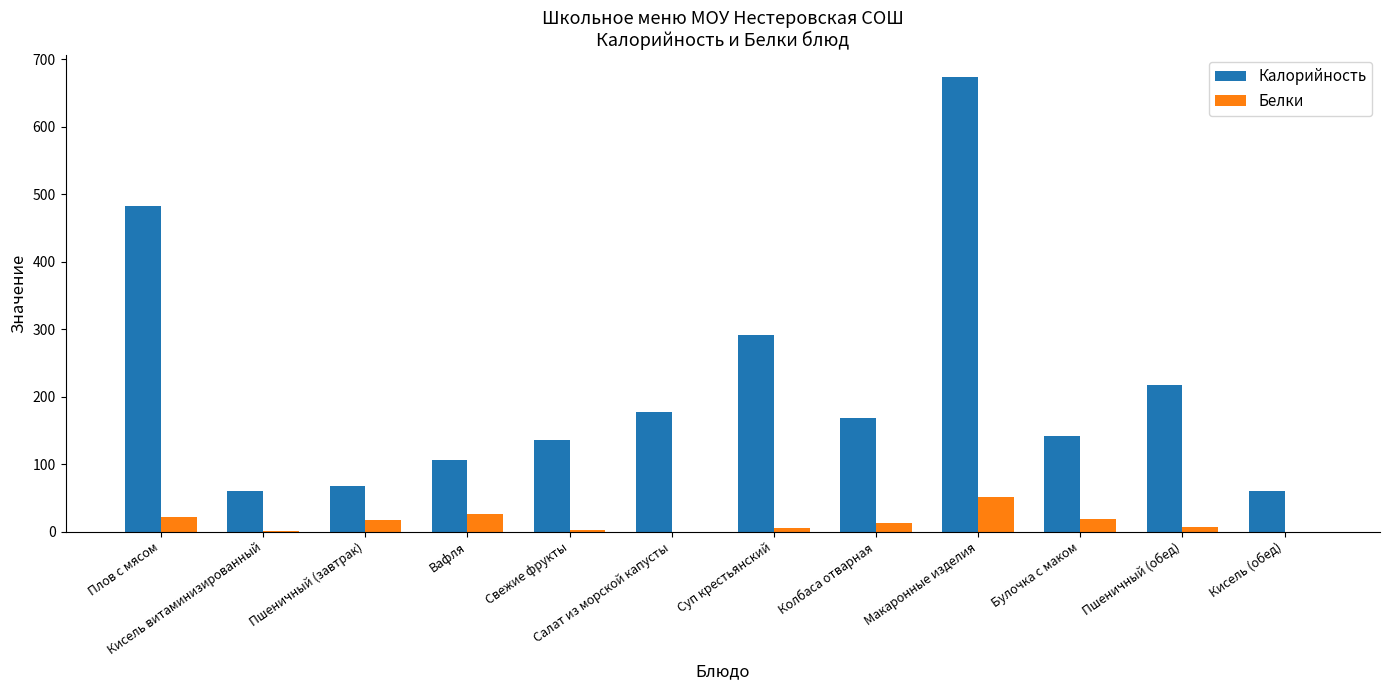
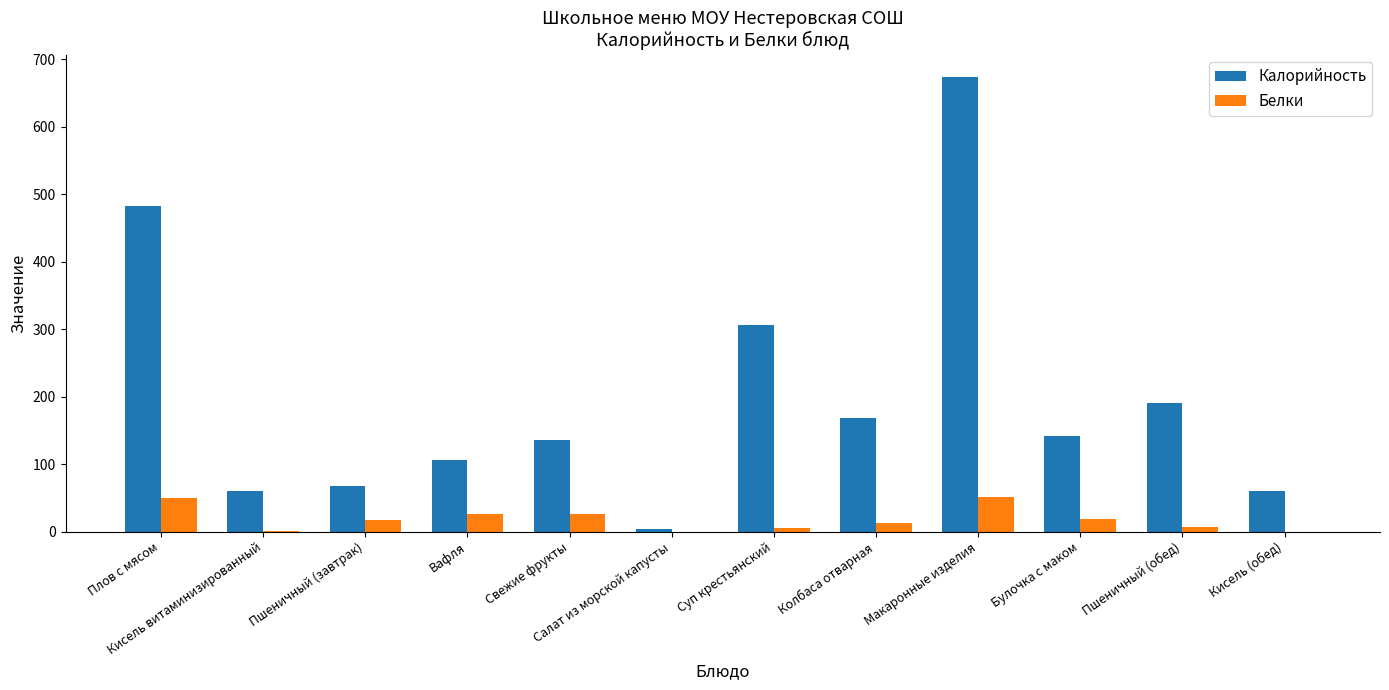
  {
    "Калорийность": {
      "Плов с мясом": 480,
      "Кисель витаминизированный": 60,
      "Пшеничный (завтрак)": 70,
      "Вафля": 110,
      "Свежие фрукты": 140,
-     "Салат из морской капусты": 180,
-     "Суп крестьянский": 290,
+     "Салат из морской капусты": 0,
+     "Суп крестьянский": 310,
      "Колбаса отварная": 170,
      "Макаронные изделия": 670,
      "Булочка с маком": 140,
-     "Пшеничный (обед)": 220,
+     "Пшеничный (обед)": 190,
      "Кисель (обед)": 60
    },
    "Белки": {
-     "Плов с мясом": 20,
+     "Плов с мясом": 50,
      "Пшеничный (завтрак)": 20,
      "Вафля": 30,
-     "Свежие фрукты": 0,
+     "Свежие фрукты": 30,
      "Салат из морской капусты": 0,
      "Суп крестьянский": 10,
      "Колбаса отварная": 10,
      "Макаронные изделия": 50,
      "Булочка с маком": 20,
      "Пшеничный (обед)": 10
    }
  }
